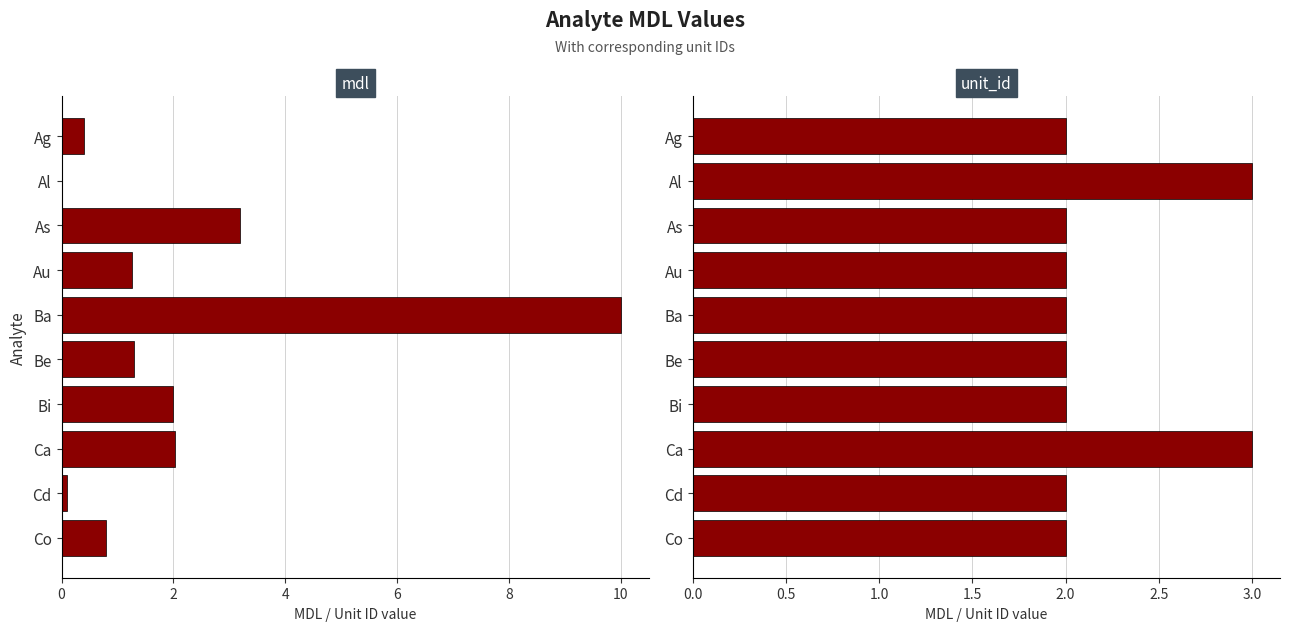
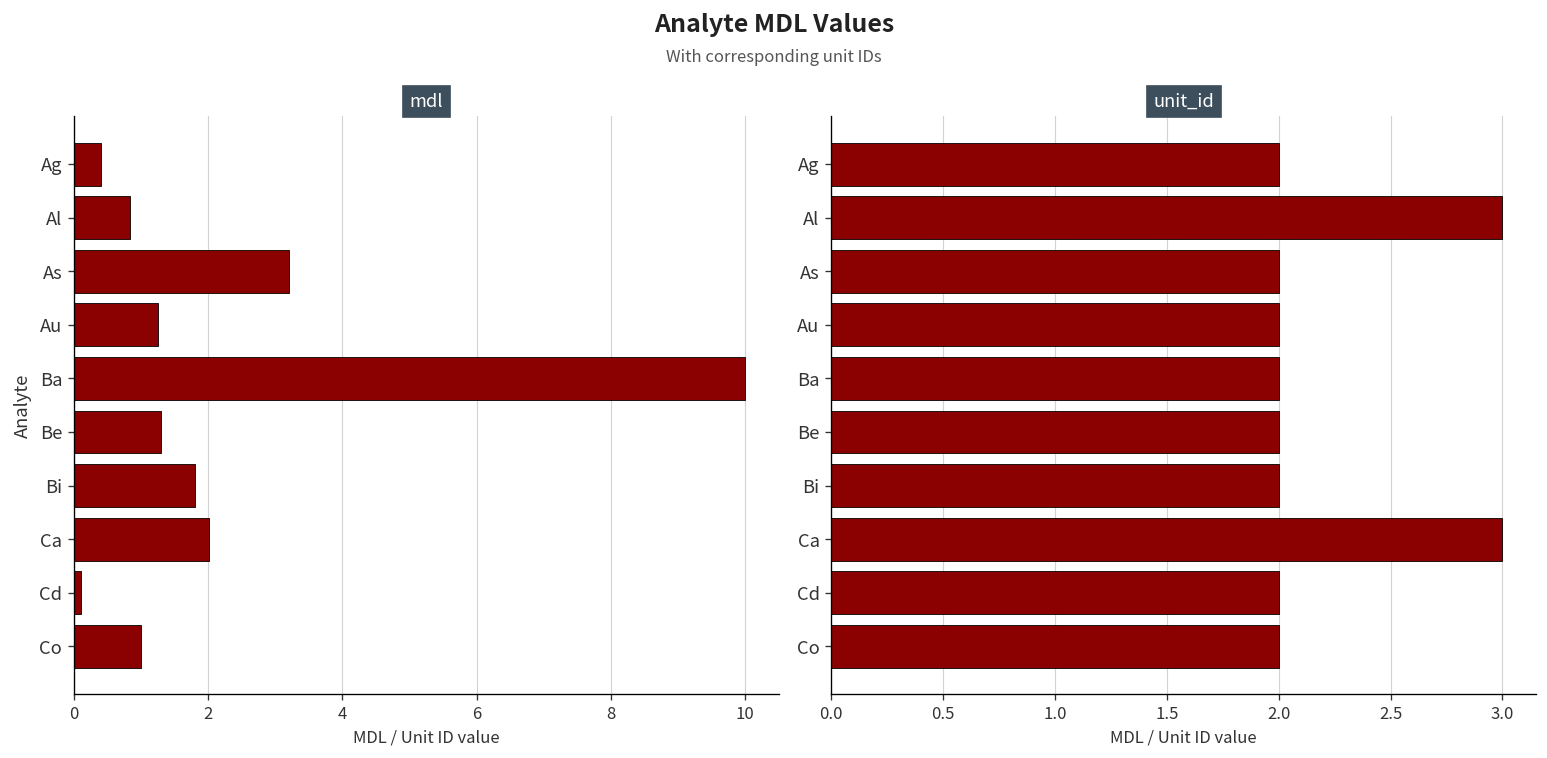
  {
    "mdl": {
      "Ag": 0.4,
-     "Al": 0.0,
+     "Al": 0.8,
      "As": 3.2,
      "Au": 1.3,
      "Ba": 10.0,
      "Be": 1.3,
-     "Bi": 2.0,
+     "Bi": 1.8,
      "Ca": 2.0,
      "Cd": 0.1,
-     "Co": 0.8
+     "Co": 1.0
    },
    "unit_id": {
      "Ag": 2.00,
      "Al": 3.00,
      "As": 2.00,
      "Au": 2.00,
      "Ba": 2.00,
      "Be": 2.00,
      "Bi": 2.00,
      "Ca": 3.00,
      "Cd": 2.00,
      "Co": 2.00
    }
  }
